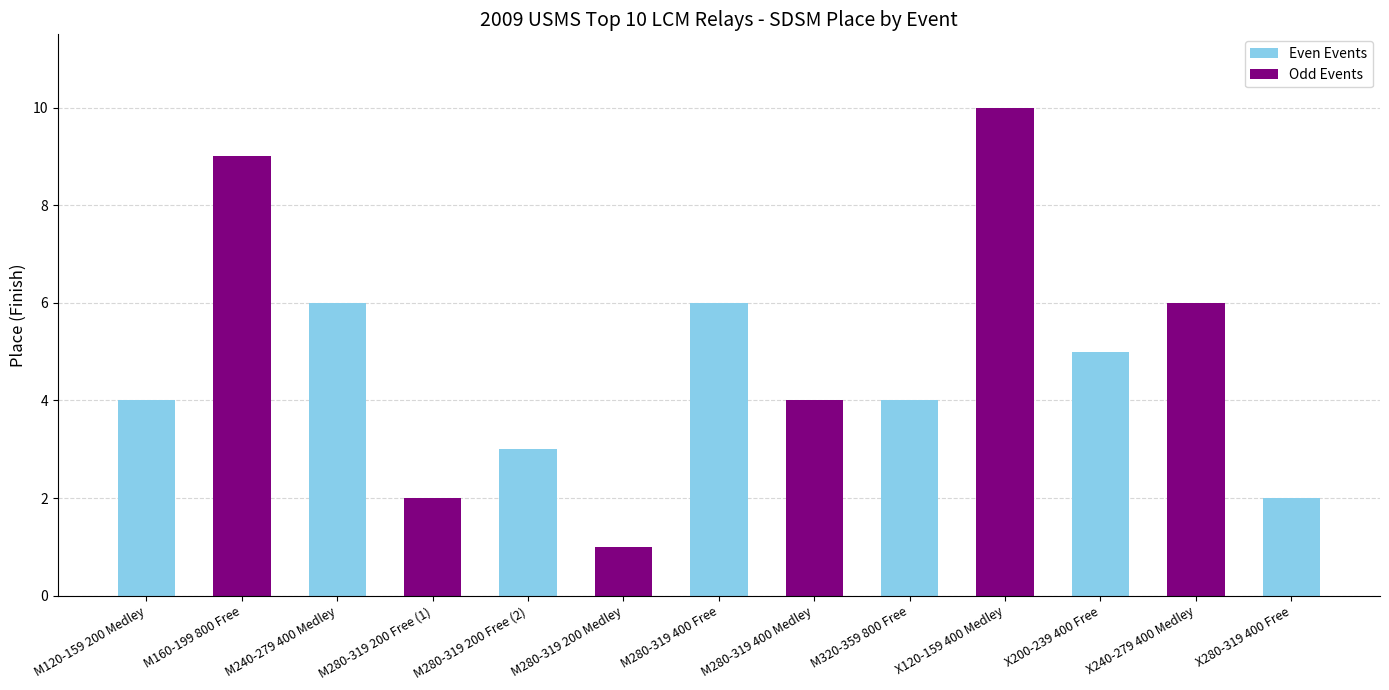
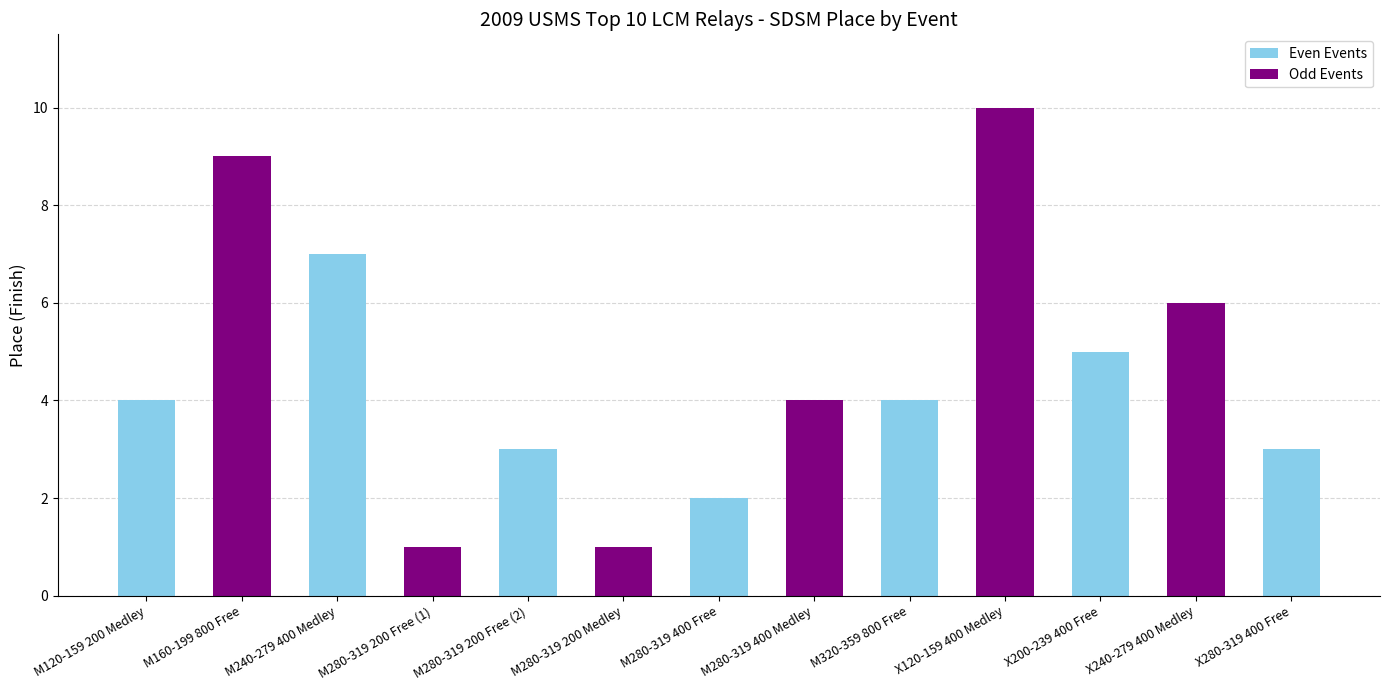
  {
    "M120-159 200 Medley": 4,
    "M160-199 800 Free": 9,
-   "M240-279 400 Medley": 6,
-   "M280-319 200 Free (1)": 2,
+   "M240-279 400 Medley": 7,
+   "M280-319 200 Free (1)": 1,
    "M280-319 200 Free (2)": 3,
    "M280-319 200 Medley": 1,
-   "M280-319 400 Free": 6,
+   "M280-319 400 Free": 2,
    "M280-319 400 Medley": 4,
    "M320-359 800 Free": 4,
    "X120-159 400 Medley": 10,
    "X200-239 400 Free": 5,
    "X240-279 400 Medley": 6,
-   "X280-319 400 Free": 2
+   "X280-319 400 Free": 3
  }
